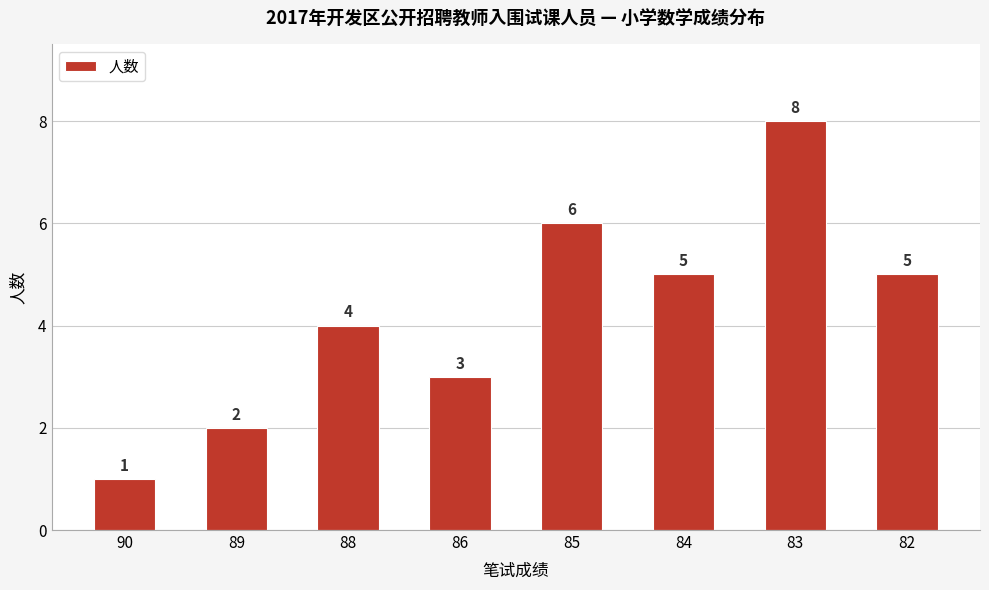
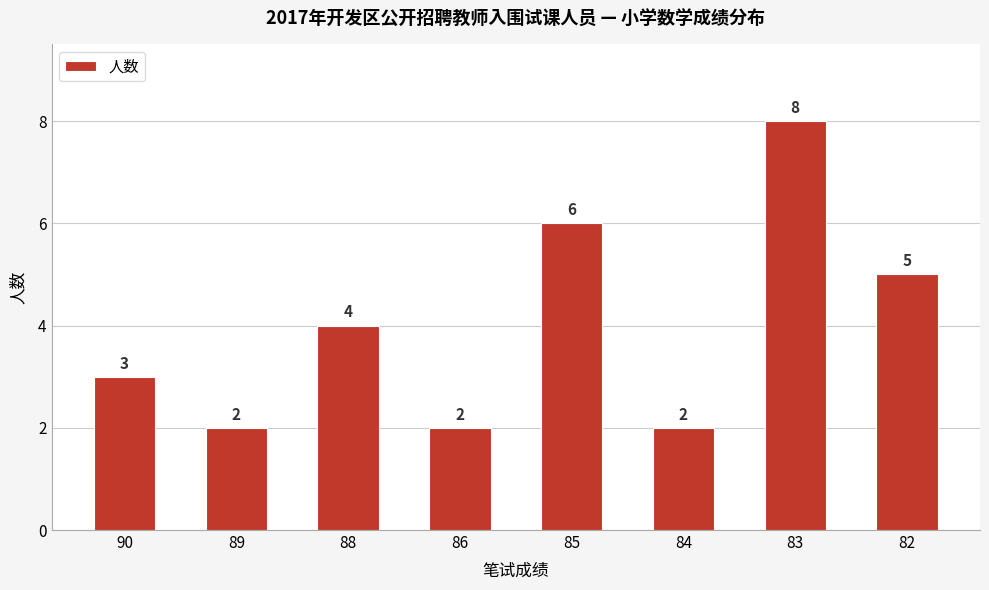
  {
-   "90": 1,
+   "90": 3,
    "89": 2,
    "88": 4,
-   "86": 3,
+   "86": 2,
    "85": 6,
-   "84": 5,
+   "84": 2,
    "83": 8,
    "82": 5
  }
